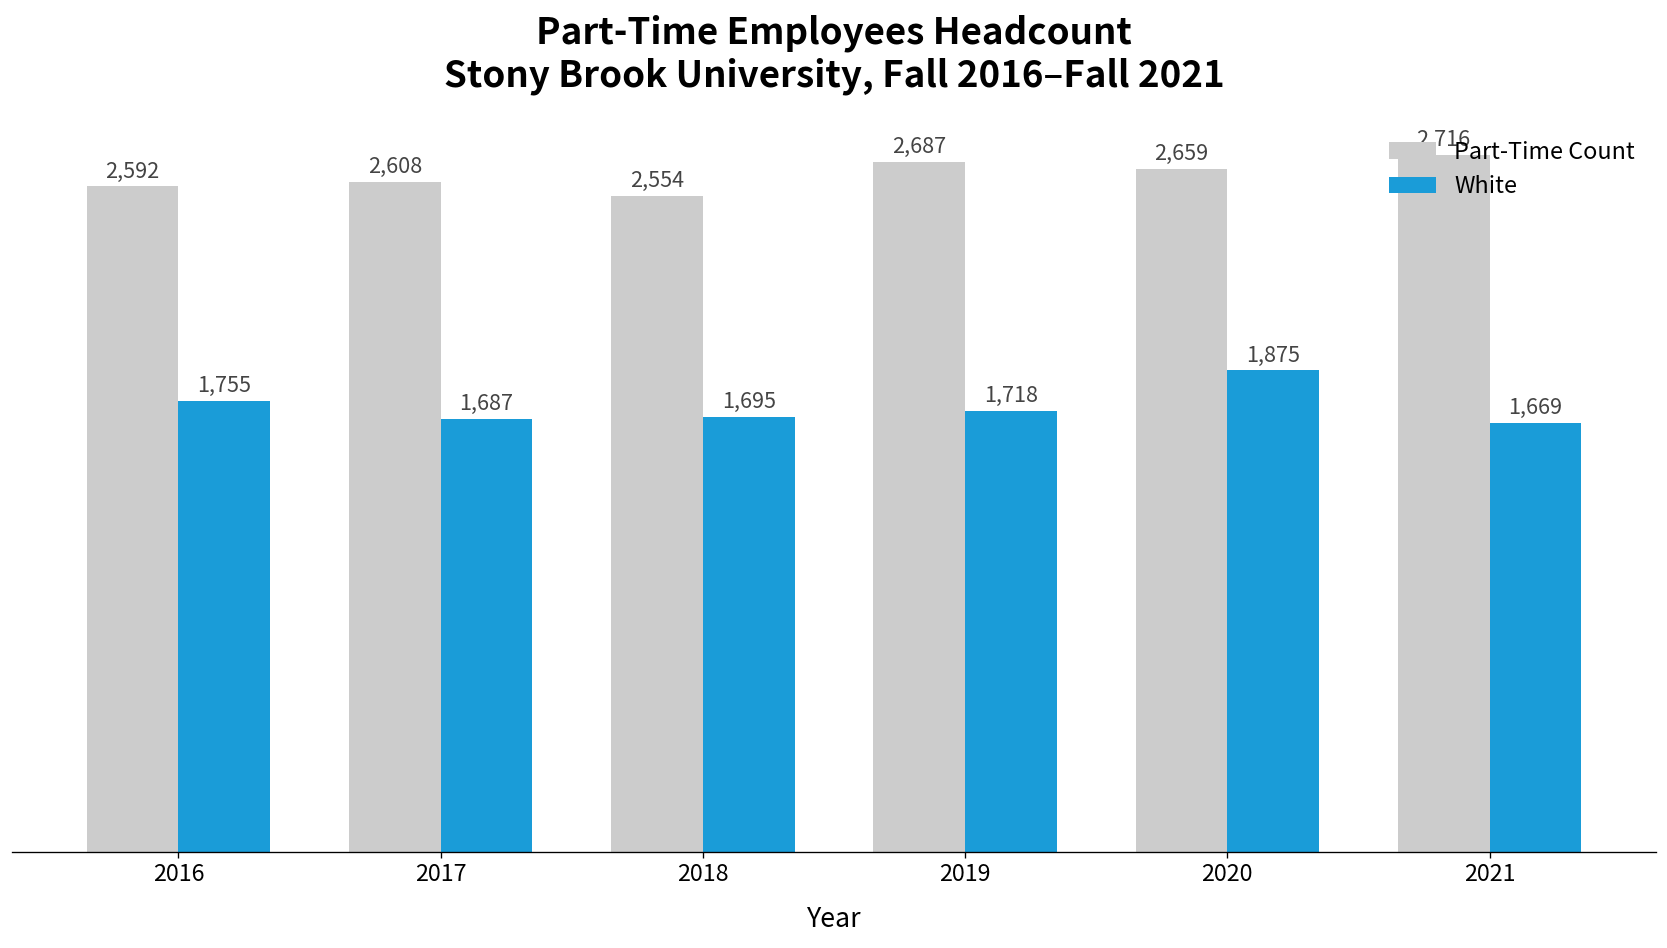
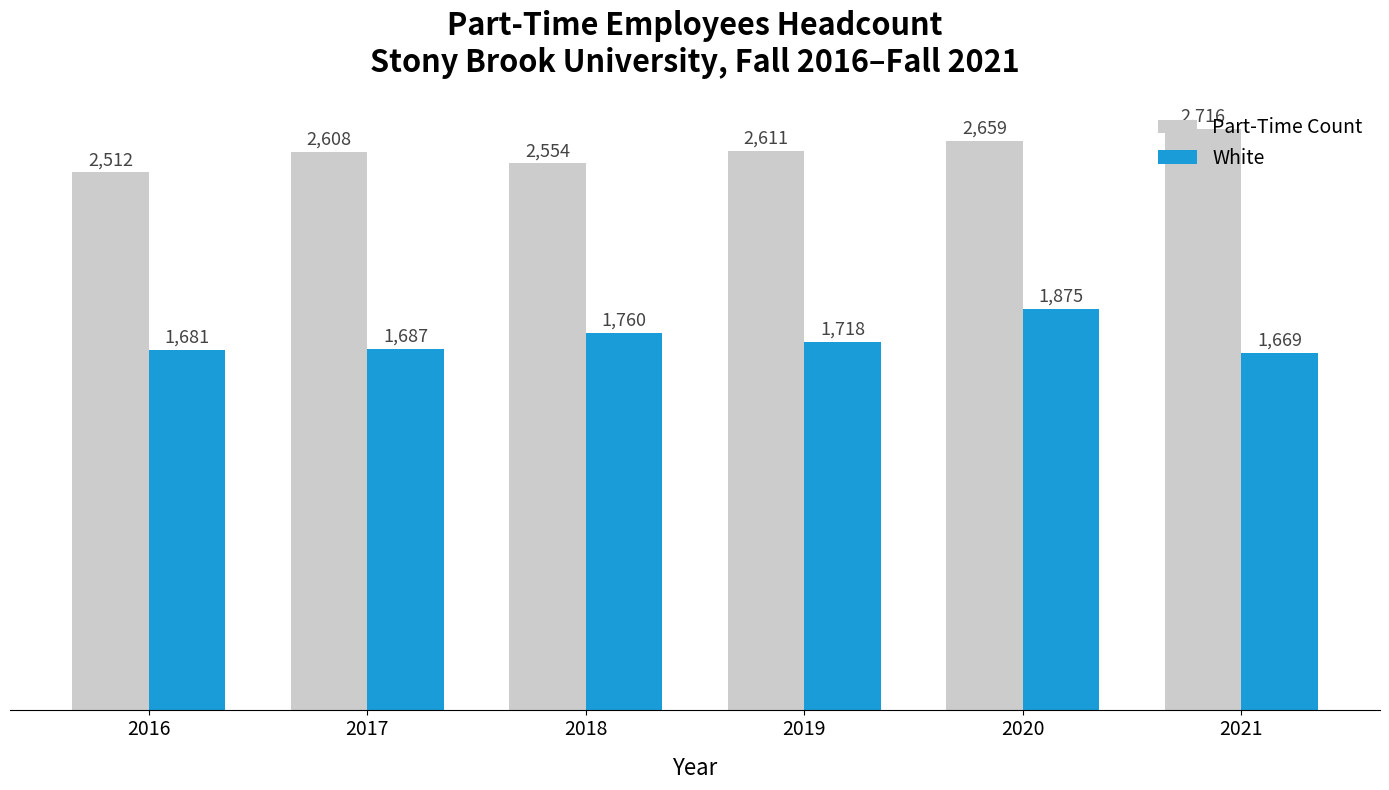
  {
    "Part-Time Count": {
-     "2016": "2,592",
+     "2016": "2,512",
      "2017": "2,608",
      "2018": "2,554",
-     "2019": "2,687",
+     "2019": "2,611",
      "2020": "2,659",
      "2021": "2,716"
    },
    "White": {
-     "2016": "1,755",
+     "2016": "1,681",
      "2017": "1,687",
-     "2018": "1,695",
+     "2018": "1,760",
      "2019": "1,718",
      "2020": "1,875",
      "2021": "1,669"
    }
  }
